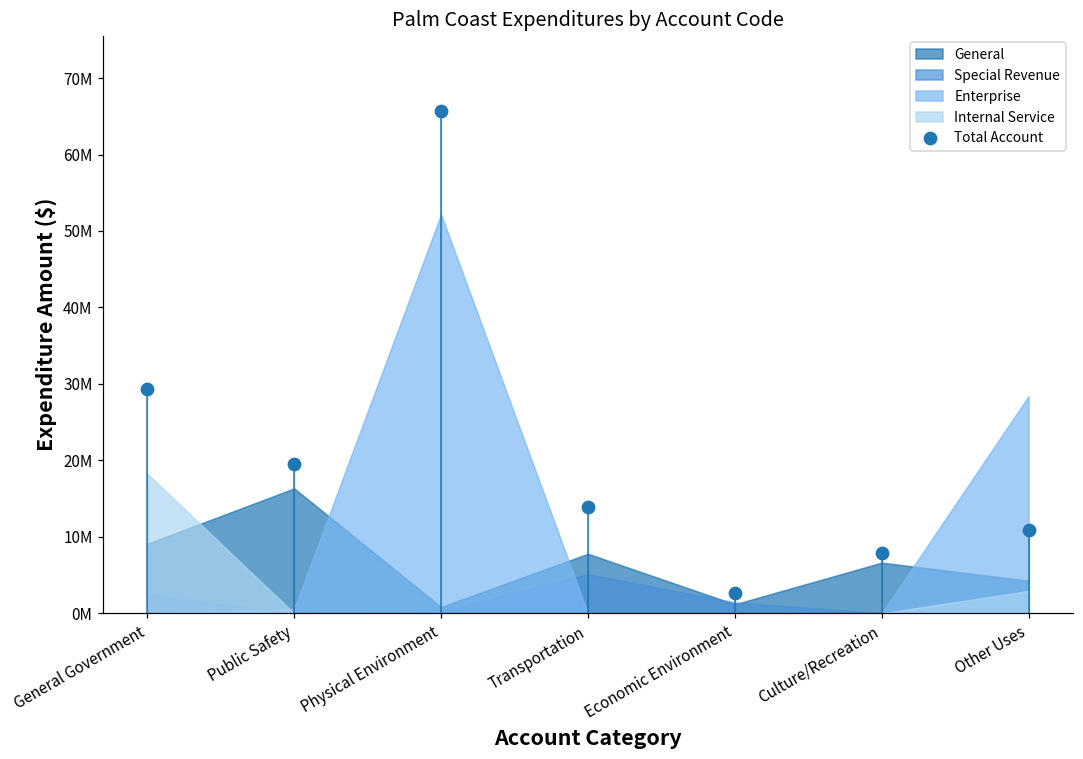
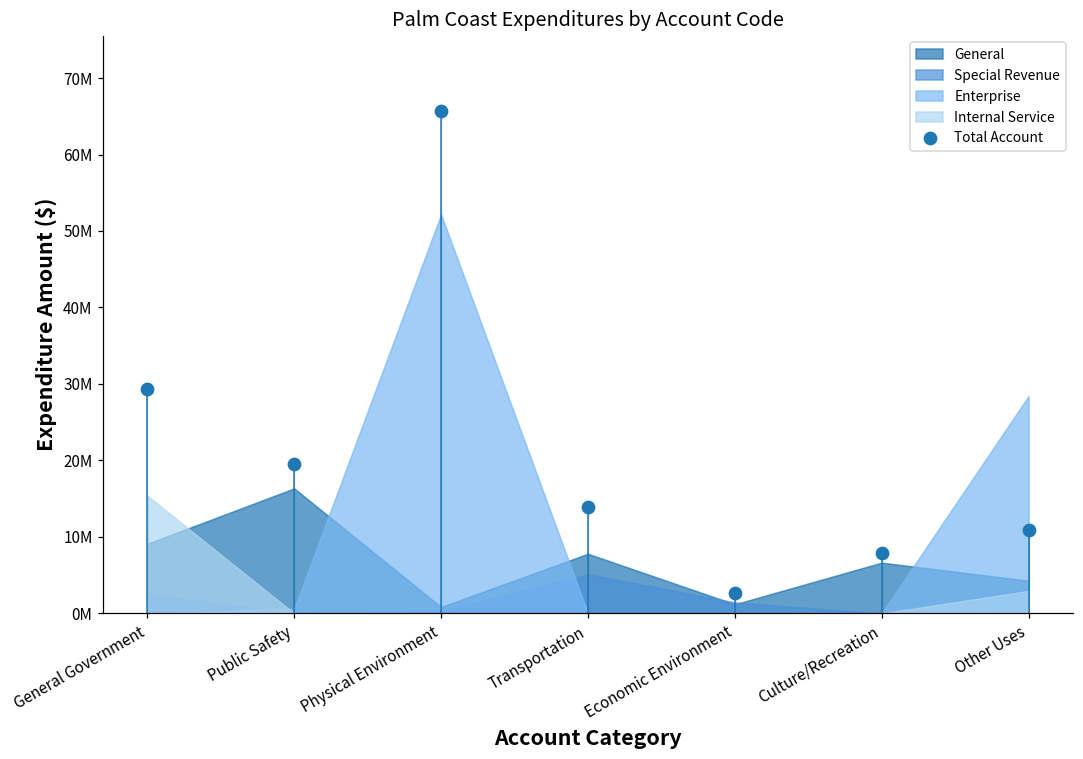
  {
    "Special Revenue": {
      "General Government": 2000000,
      "Transportation": 5000000
    },
    "Enterprise": {
      "General Government": 0,
      "Public Safety": 1000000,
      "Physical Environment": 52000000,
      "Other Uses": 28000000
    },
    "Internal Service": {
-     "General Government": 18000000
+     "General Government": 15000000
    }
  }
